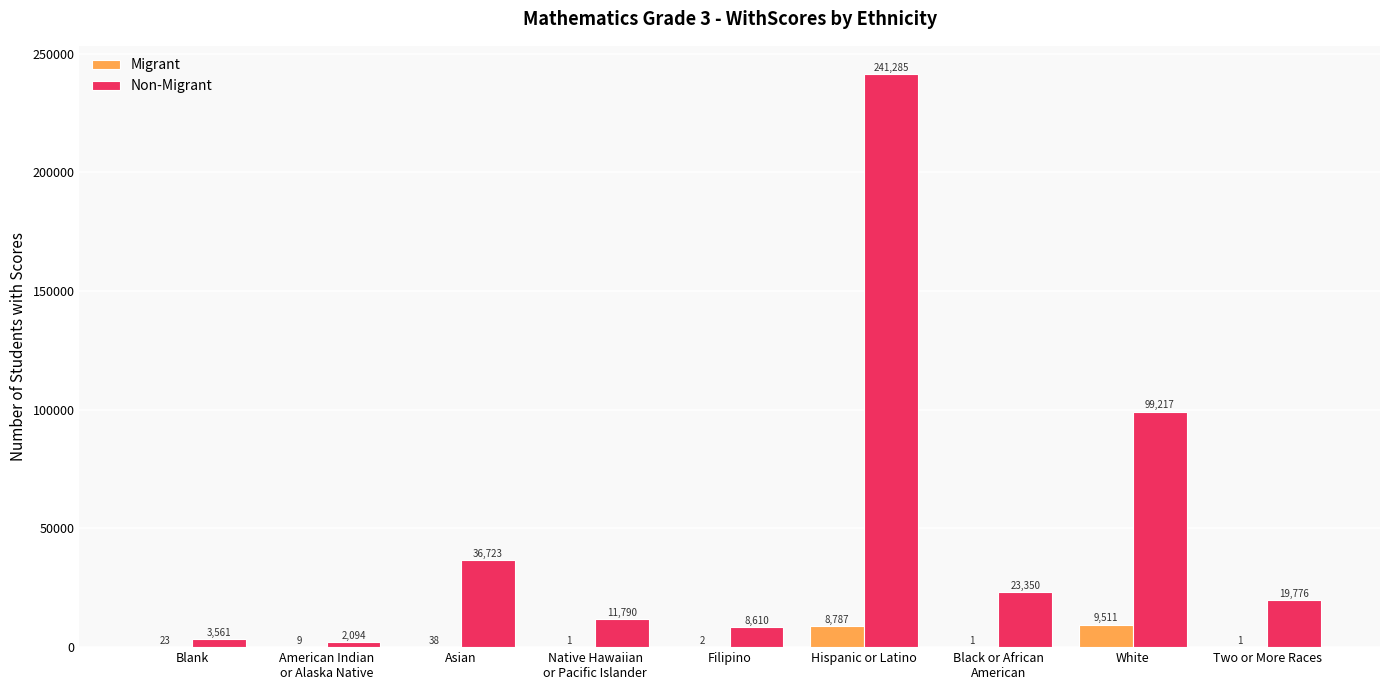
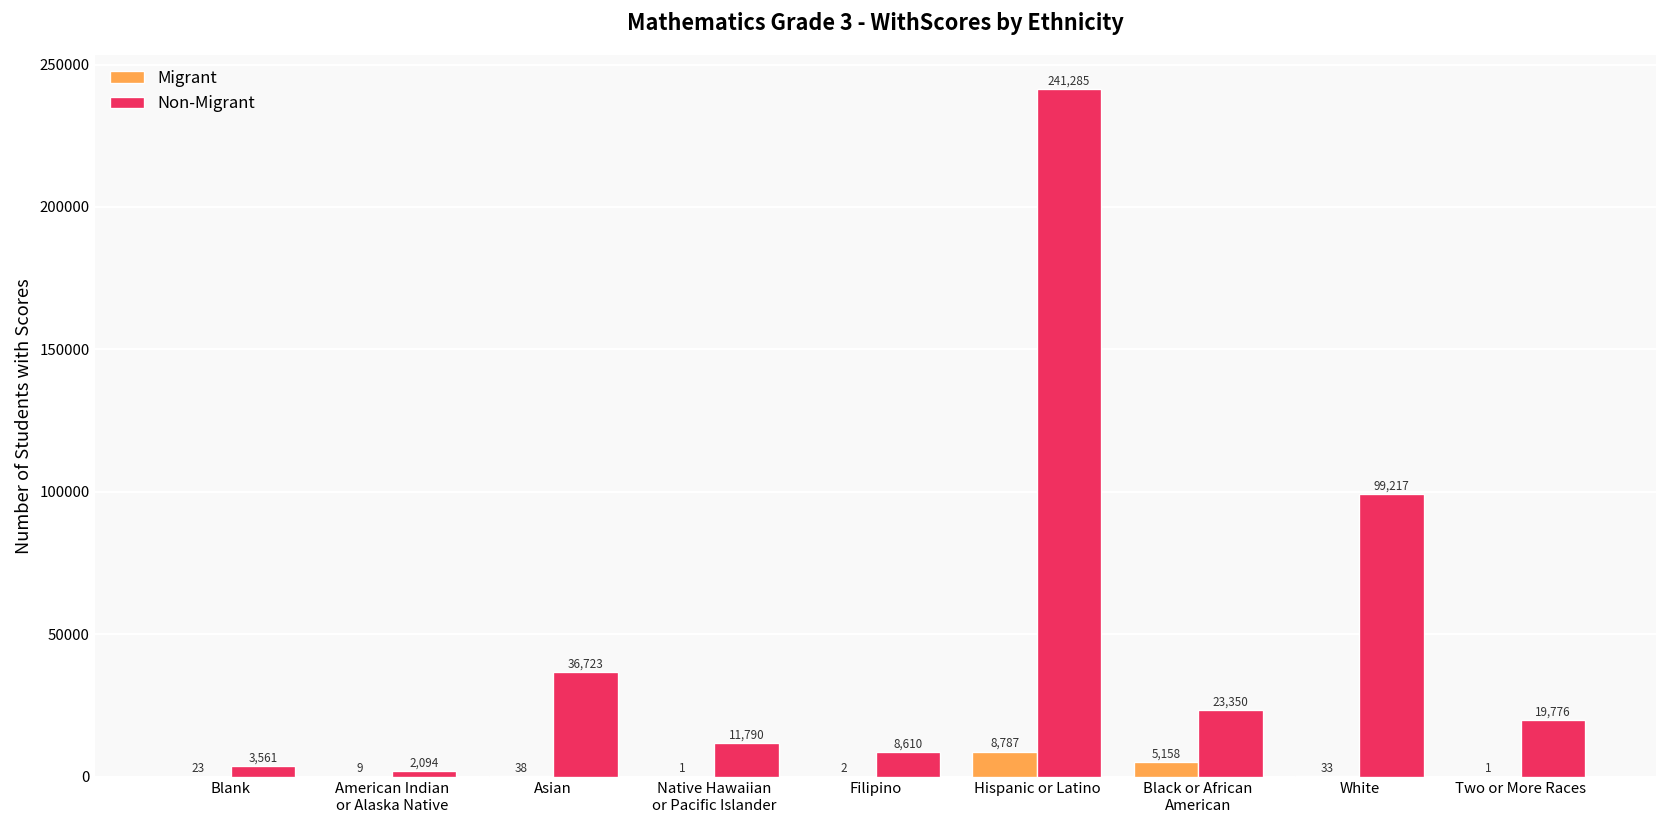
  {
    "Migrant": {
      "Blank": "23",
      "American Indian or Alaska Native": "9",
      "Asian": "38",
      "Native Hawaiian or Pacific Islander": "1",
      "Filipino": "2",
      "Hispanic or Latino": "8,787",
-     "Black or African American": "1",
-     "White": "9,511",
+     "Black or African American": "5,158",
+     "White": "33",
      "Two or More Races": "1"
    },
    "Non-Migrant": {
      "Blank": "3,561",
      "American Indian or Alaska Native": "2,094",
      "Asian": "36,723",
      "Native Hawaiian or Pacific Islander": "11,790",
      "Filipino": "8,610",
      "Hispanic or Latino": "241,285",
      "Black or African American": "23,350",
      "White": "99,217",
      "Two or More Races": "19,776"
    }
  }
